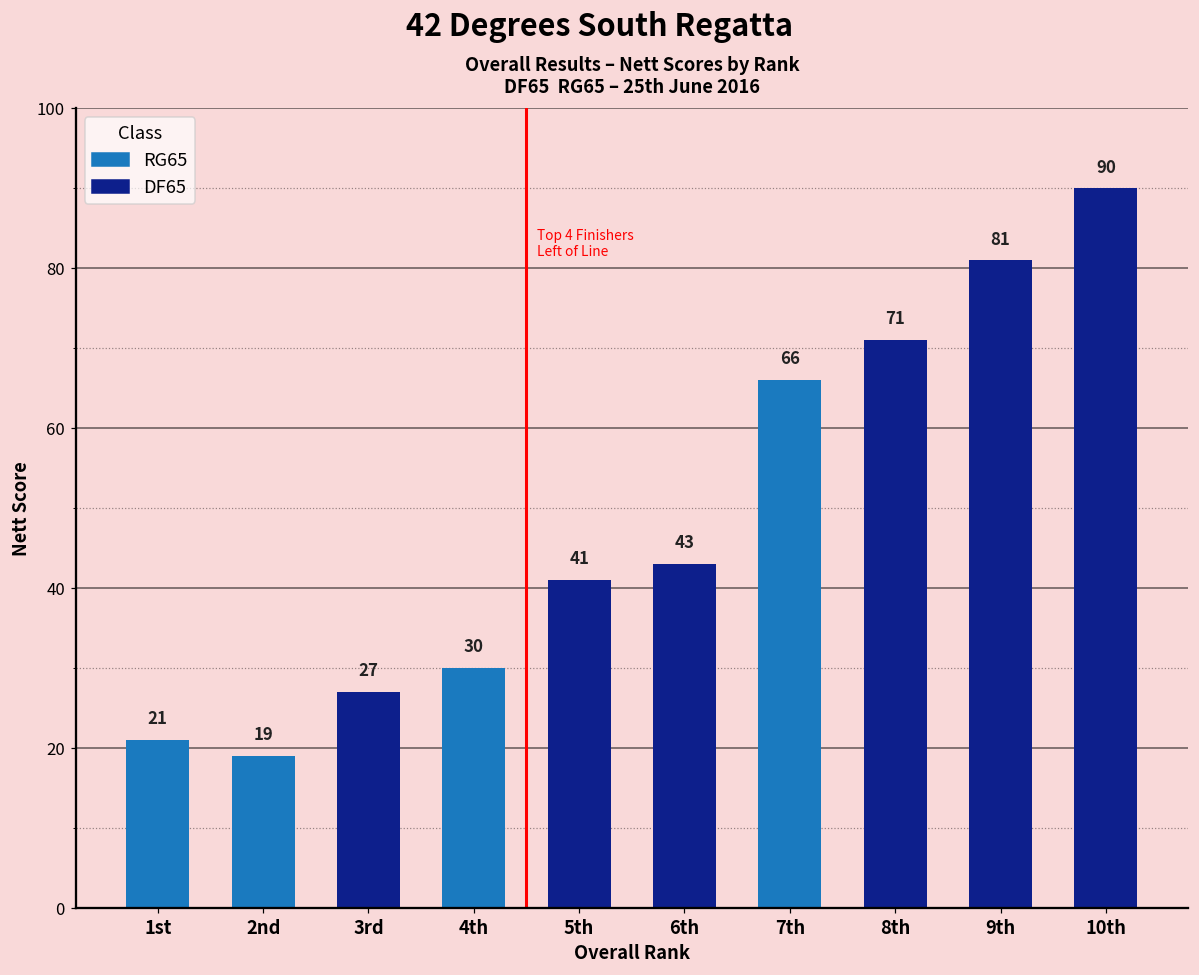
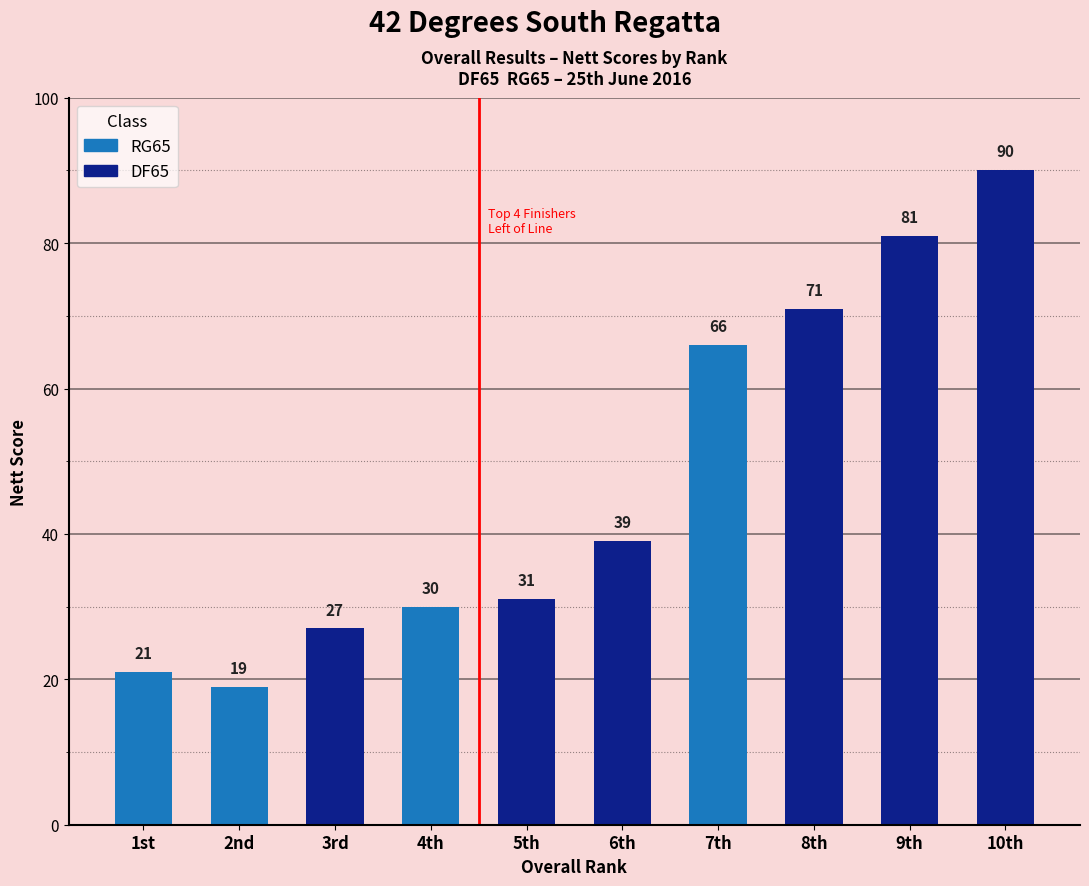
  {
    "1st": 21,
    "2nd": 19,
    "3rd": 27,
    "4th": 30,
-   "5th": 41,
-   "6th": 43,
+   "5th": 31,
+   "6th": 39,
    "7th": 66,
    "8th": 71,
    "9th": 81,
    "10th": 90
  }
